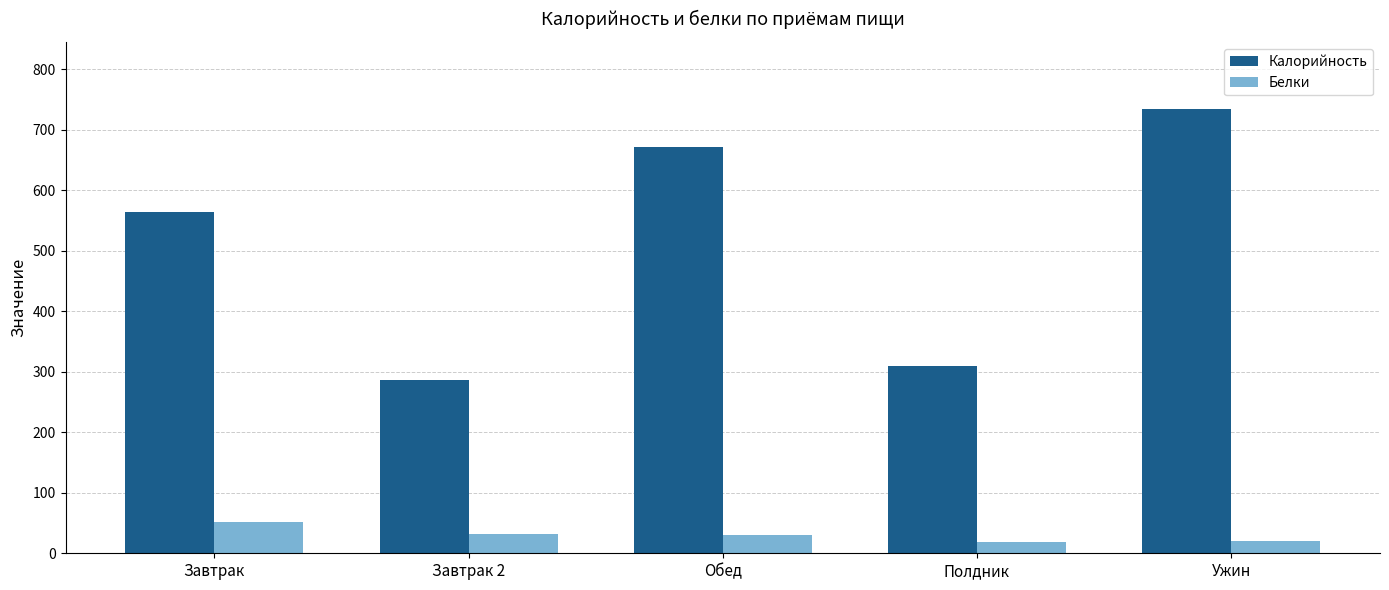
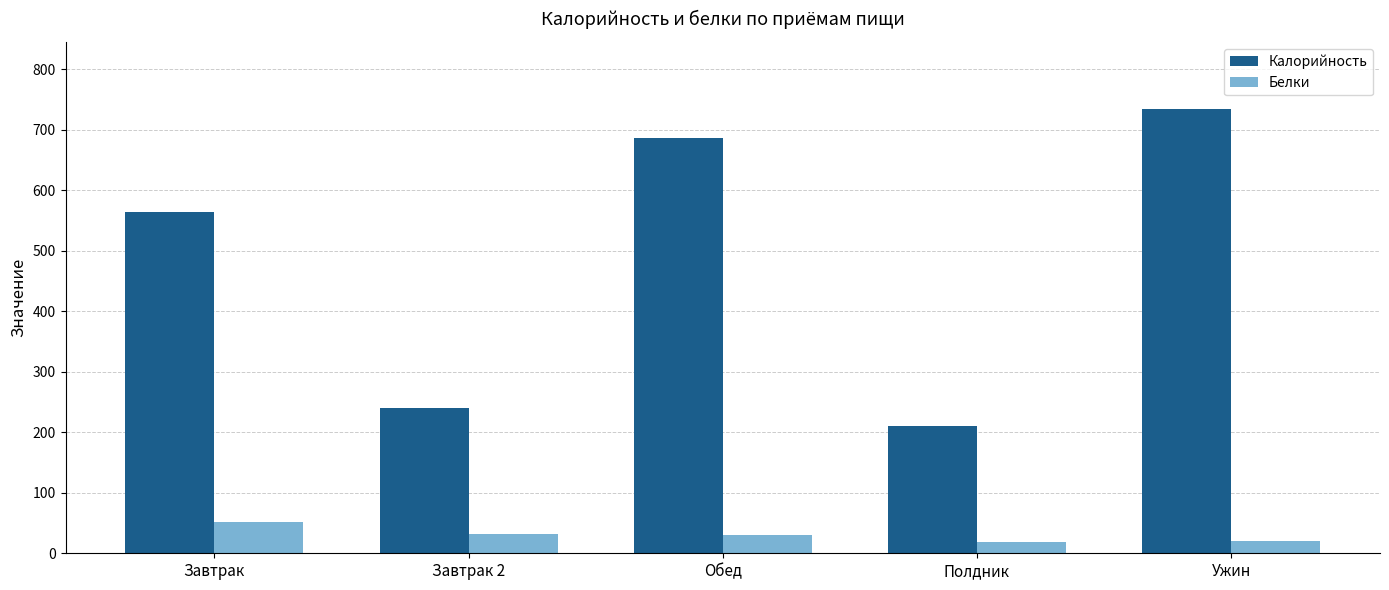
  {
    "Калорийность": {
      "Завтрак": 560,
-     "Завтрак 2": 290,
-     "Обед": 670,
-     "Полдник": 310,
+     "Завтрак 2": 240,
+     "Обед": 690,
+     "Полдник": 210,
      "Ужин": 740
    },
    "Белки": {
      "Завтрак": 50,
      "Завтрак 2": 30,
      "Обед": 30,
      "Полдник": 20,
      "Ужин": 20
    }
  }
